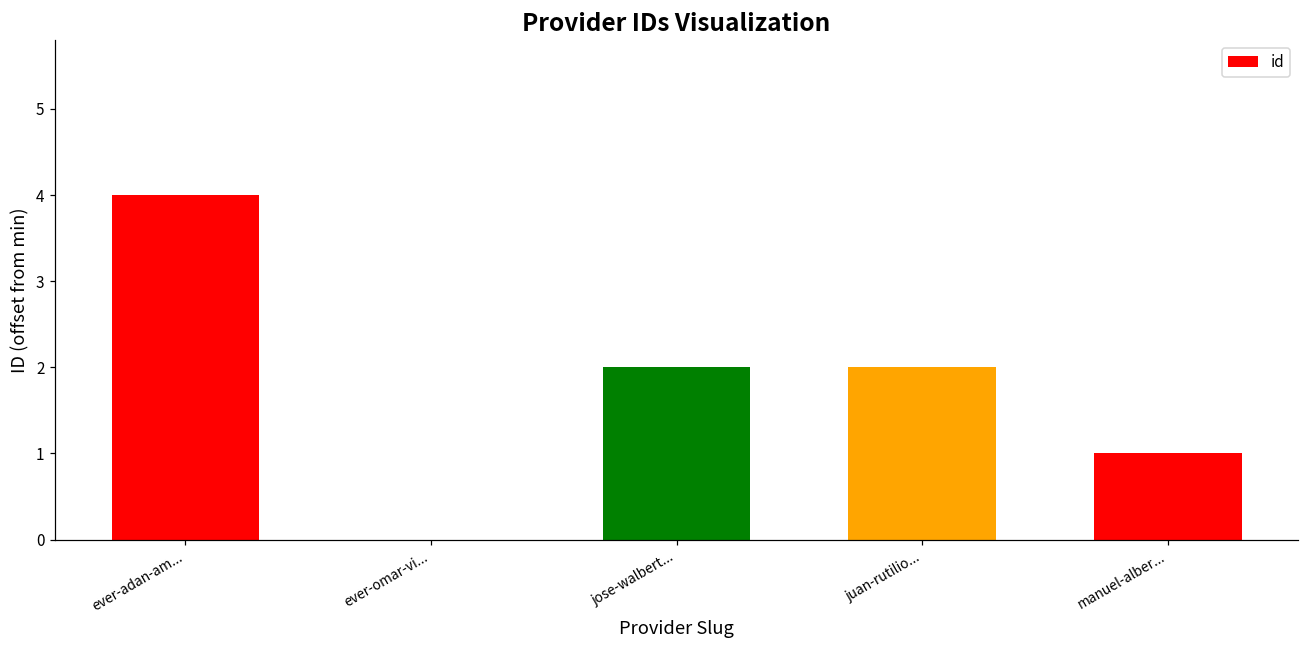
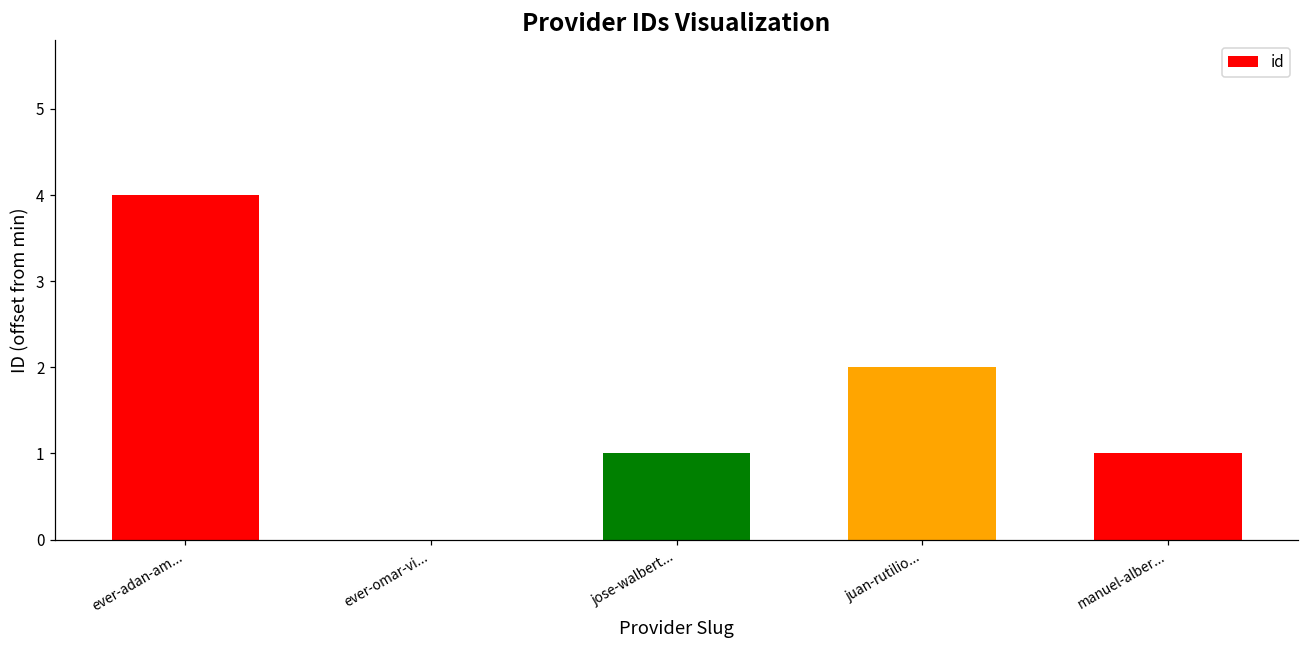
  {
    "ever-adan-am...": 4.0,
    "ever-omar-vi...": 0.0,
-   "jose-walbert...": 2.0,
+   "jose-walbert...": 1.0,
    "juan-rutilio...": 2.0,
    "manuel-alber...": 1.0
  }
